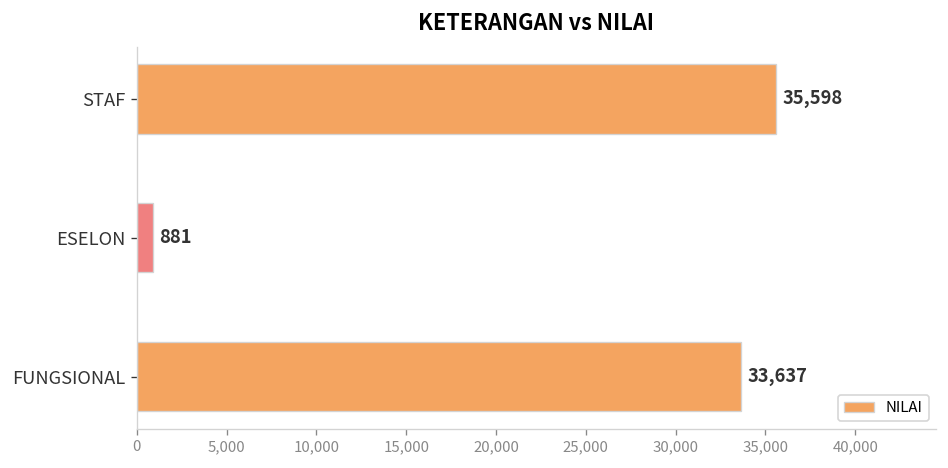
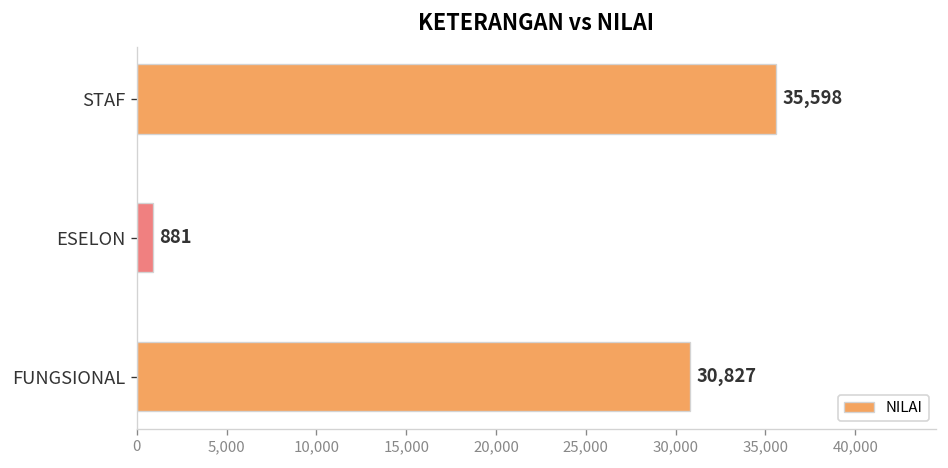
  {
    "STAF": "35,598",
    "ESELON": "881",
-   "FUNGSIONAL": "33,637"
+   "FUNGSIONAL": "30,827"
  }
